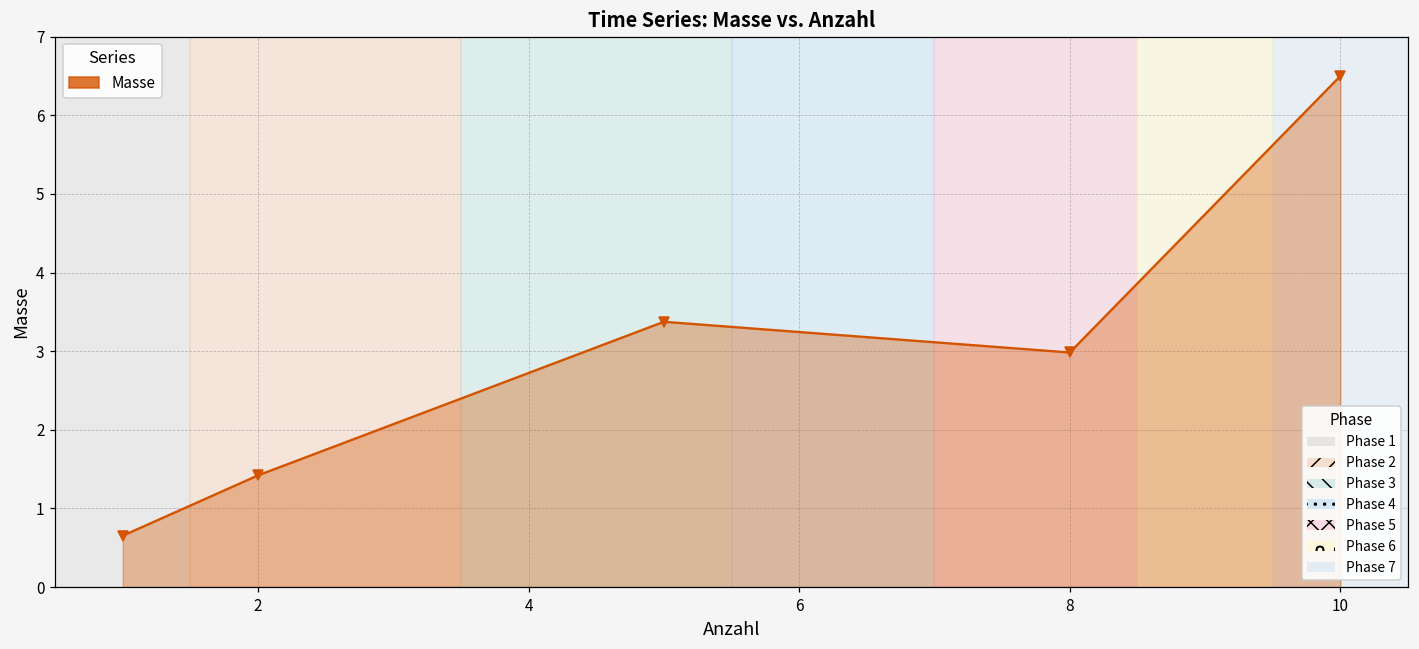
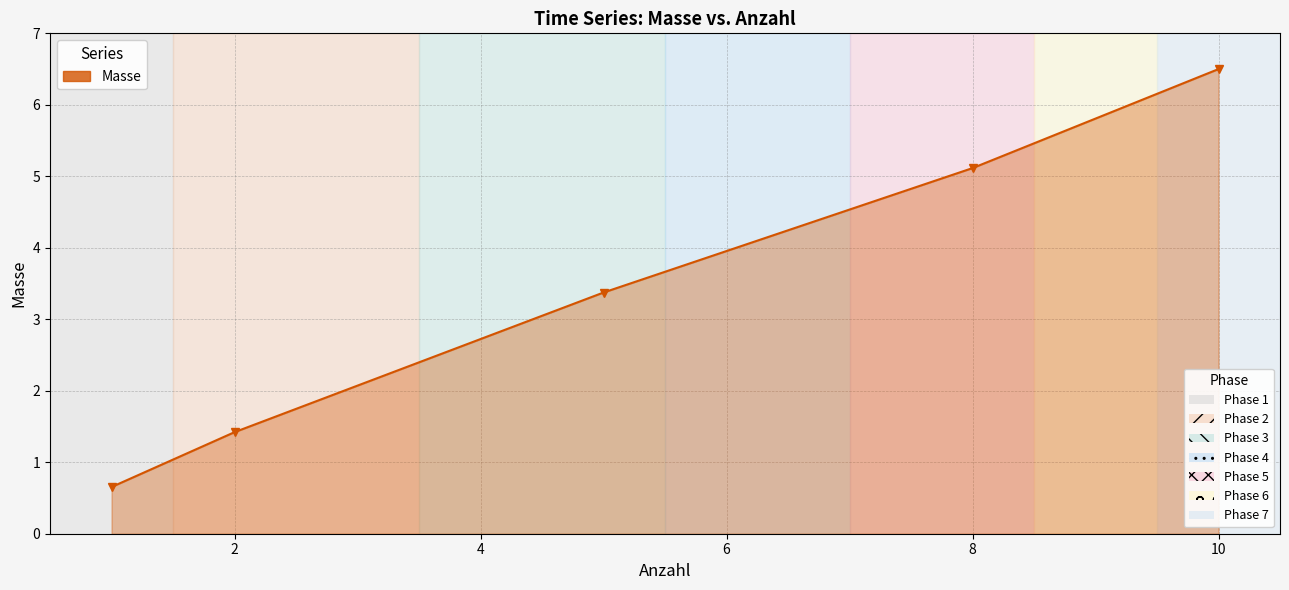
  {
    "2": 1.4,
-   "8": 3.0,
+   "8": 5.1,
    "10": 6.5
  }
